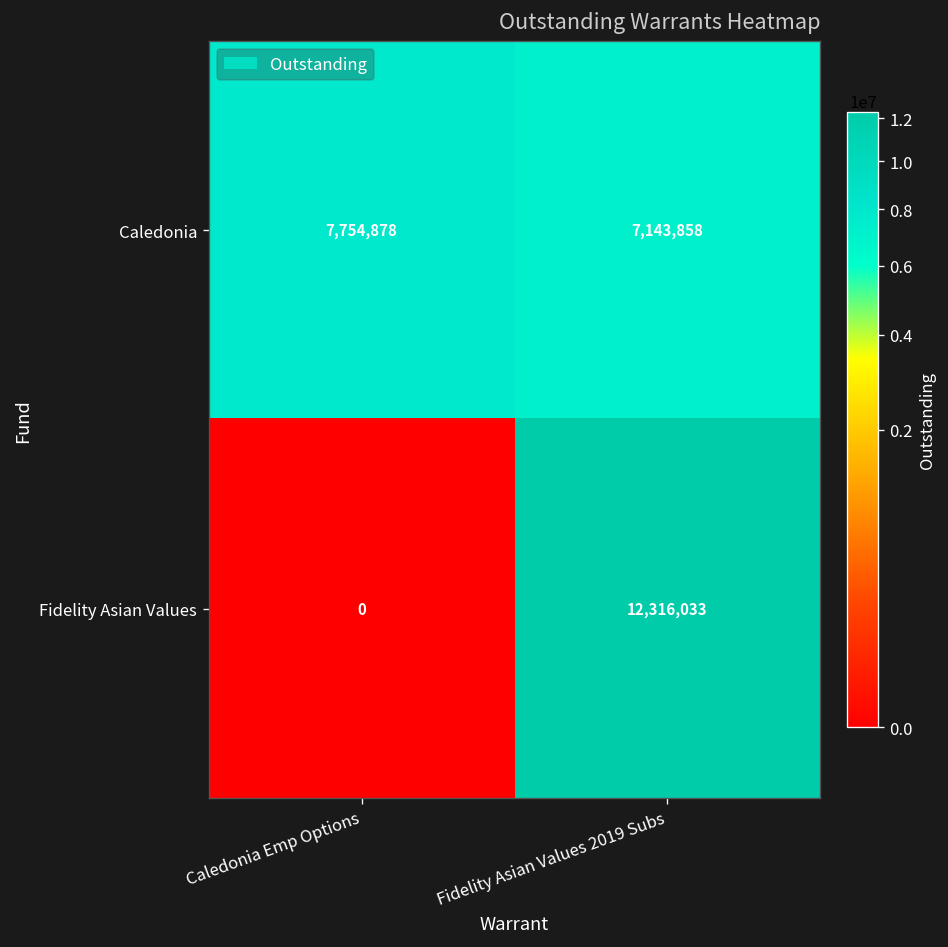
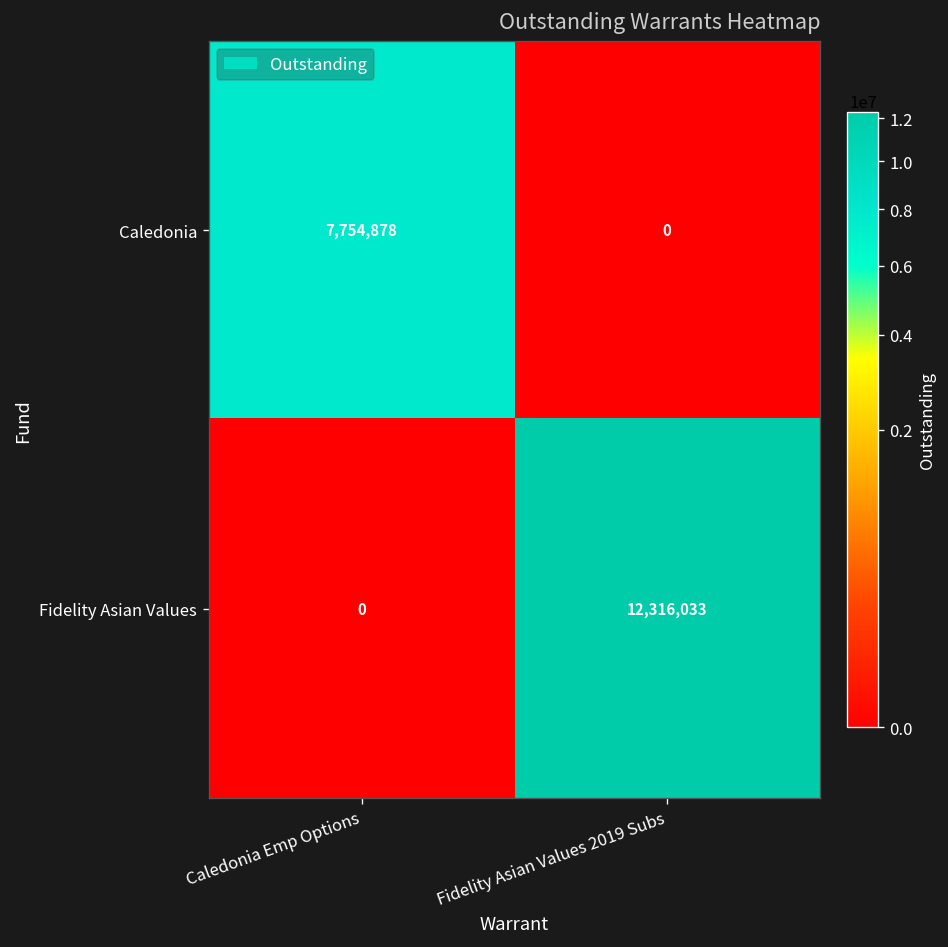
  {
    "Caledonia": {
      "Caledonia Emp Options": "7,754,878",
-     "Fidelity Asian Values 2019 Subs": "7,143,858"
+     "Fidelity Asian Values 2019 Subs": "0"
    },
    "Fidelity Asian Values": {
      "Caledonia Emp Options": "0",
      "Fidelity Asian Values 2019 Subs": "12,316,033"
    }
  }
